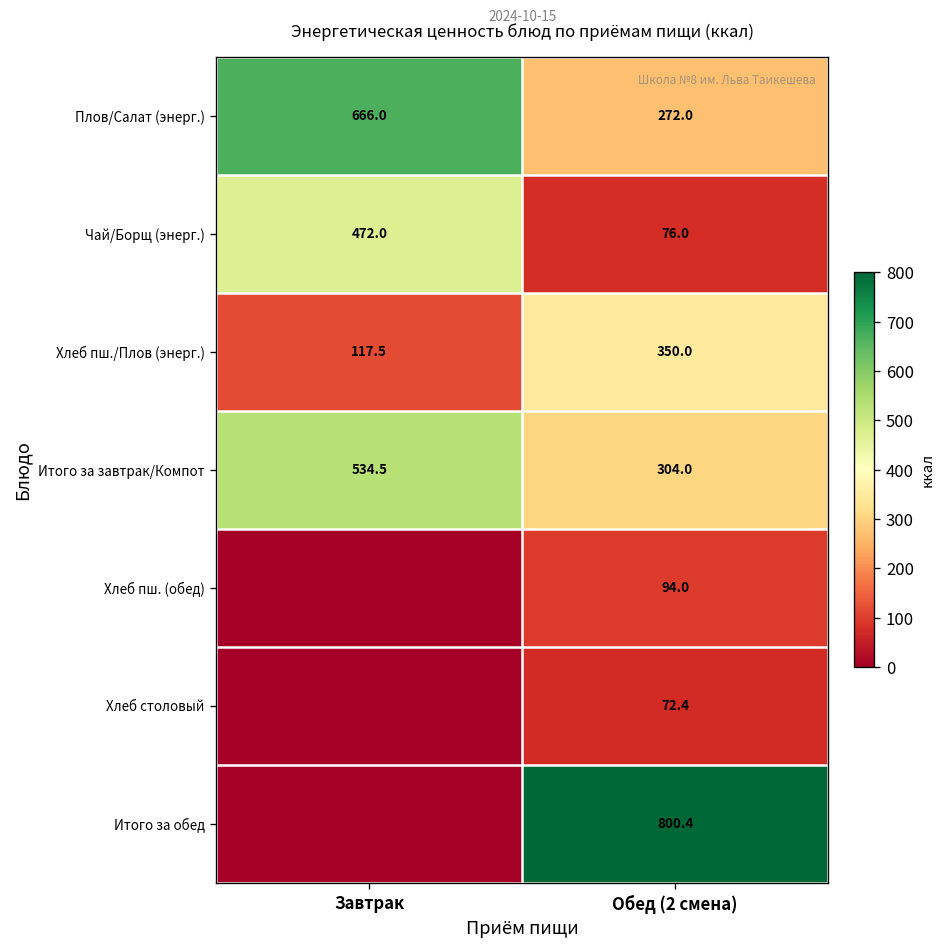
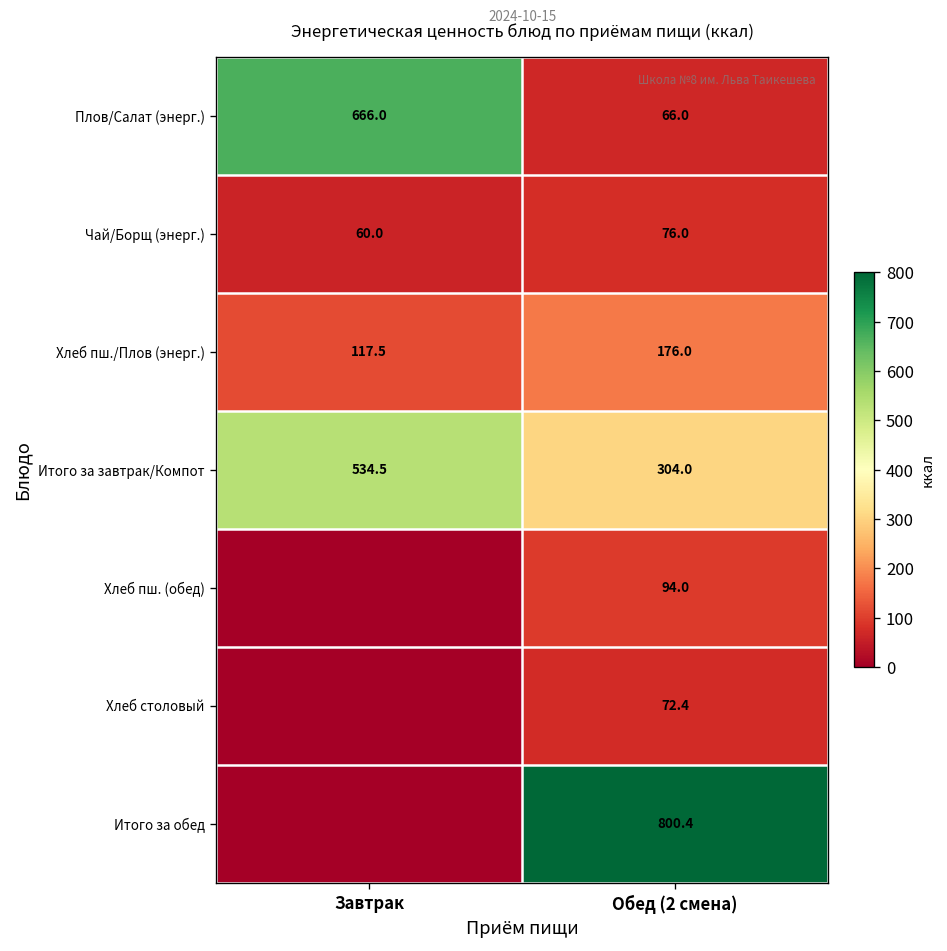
  {
    "Плов/Салат (энерг.)": {
      "Завтрак": 666.0,
-     "Обед (2 смена)": 272.0
+     "Обед (2 смена)": 66.0
    },
    "Чай/Борщ (энерг.)": {
-     "Завтрак": 472.0,
+     "Завтрак": 60.0,
      "Обед (2 смена)": 76.0
    },
    "Хлеб пш./Плов (энерг.)": {
      "Завтрак": 117.5,
-     "Обед (2 смена)": 350.0
+     "Обед (2 смена)": 176.0
    },
    "Итого за завтрак/Компот": {
      "Завтрак": 534.5,
      "Обед (2 смена)": 304.0
    },
    "Хлеб пш. (обед)": {
      "Обед (2 смена)": 94.0
    },
    "Хлеб столовый": {
      "Обед (2 смена)": 72.4
    },
    "Итого за обед": {
      "Обед (2 смена)": 800.4
    }
  }
